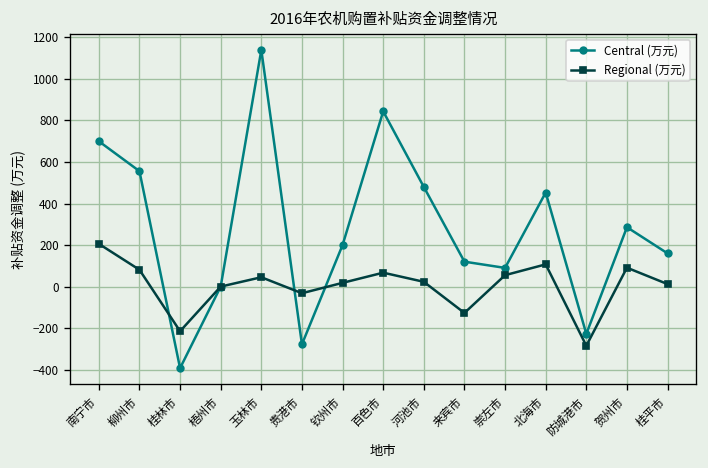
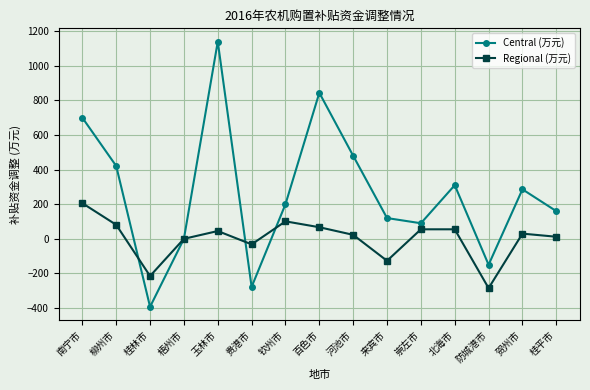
  {
    "Central (万元)": {
      "南宁市": 700,
-     "柳州市": 560,
+     "柳州市": 420,
      "桂林市": -390,
      "玉林市": 1140,
      "贵港市": -280,
      "钦州市": 200,
      "百色市": 840,
      "河池市": 480,
      "来宾市": 120,
      "崇左市": 90,
-     "北海市": 450,
-     "防城港市": -230,
+     "北海市": 310,
+     "防城港市": -150,
      "贺州市": 290,
      "桂平市": 160
    },
    "Regional (万元)": {
      "南宁市": 210,
      "柳州市": 80,
      "桂林市": -220,
      "玉林市": 50,
      "贵港市": -30,
-     "钦州市": 20,
+     "钦州市": 100,
      "百色市": 70,
      "河池市": 20,
      "来宾市": -130,
      "崇左市": 60,
-     "北海市": 110,
+     "北海市": 60,
      "防城港市": -290,
-     "贺州市": 90,
+     "贺州市": 30,
      "桂平市": 10
    }
  }
